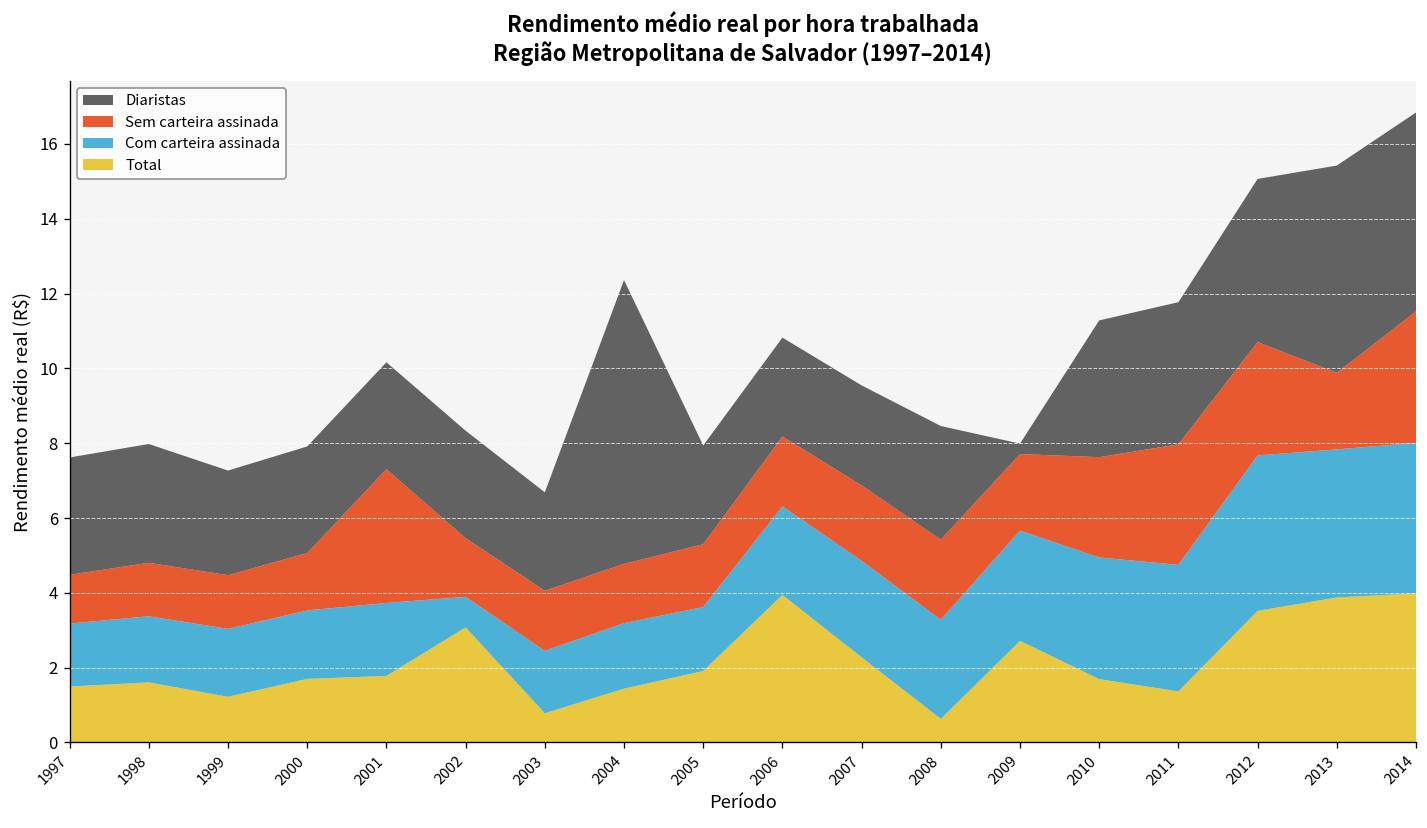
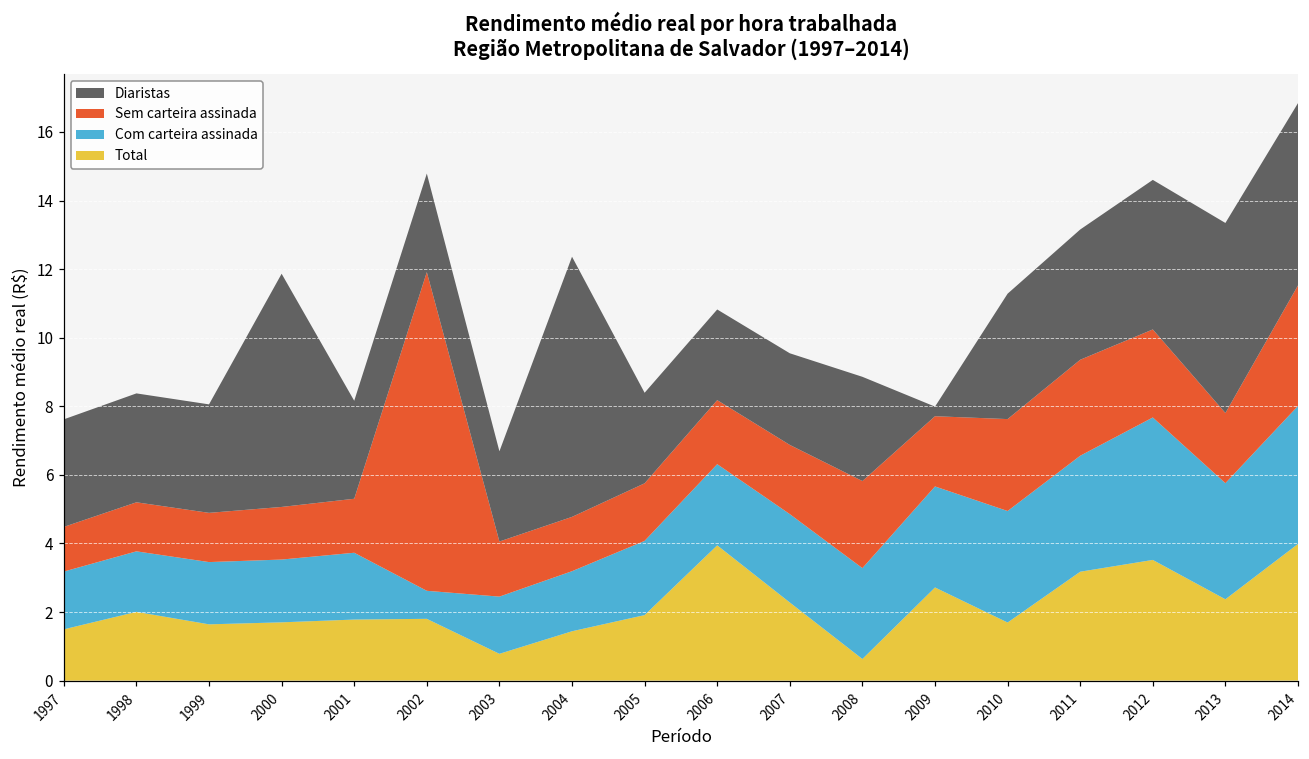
  {
    "Total": {
      "1997": 1.5,
-     "1998": 1.6,
-     "1999": 1.2,
+     "1998": 2.0,
+     "1999": 1.6,
      "2000": 1.7,
      "2001": 1.8,
-     "2002": 3.1,
+     "2002": 1.8,
      "2003": 0.8,
      "2004": 1.4,
      "2005": 1.9,
      "2006": 3.9,
      "2007": 2.3,
      "2008": 0.6,
      "2009": 2.7,
      "2010": 1.7,
-     "2011": 1.4,
+     "2011": 3.2,
      "2012": 3.5,
-     "2013": 3.9,
+     "2013": 2.4,
      "2014": 4.0
    },
    "Com carteira assinada": {
      "1997": 1.7,
      "1998": 1.8,
      "1999": 1.8,
      "2000": 1.8,
      "2001": 1.9,
      "2002": 0.8,
      "2003": 1.7,
      "2004": 1.8,
-     "2005": 1.7,
+     "2005": 2.2,
      "2006": 2.4,
      "2007": 2.6,
      "2008": 2.6,
      "2009": 2.9,
      "2010": 3.3,
      "2011": 3.4,
      "2012": 4.2,
-     "2013": 4.0,
+     "2013": 3.4,
      "2014": 4.0
    },
    "Sem carteira assinada": {
      "1997": 1.3,
      "1998": 1.4,
      "1999": 1.4,
      "2000": 1.5,
-     "2001": 3.6,
-     "2002": 1.6,
+     "2001": 1.6,
+     "2002": 9.3,
      "2003": 1.6,
      "2004": 1.6,
      "2005": 1.7,
      "2006": 1.9,
      "2007": 2.0,
-     "2008": 2.1,
+     "2008": 2.5,
      "2009": 2.0,
      "2010": 2.7,
-     "2011": 3.2,
-     "2012": 3.0,
+     "2011": 2.8,
+     "2012": 2.6,
      "2013": 2.0,
      "2014": 3.5
    },
    "Diaristas": {
      "1997": 3.1,
      "1998": 3.2,
-     "1999": 2.8,
-     "2000": 2.8,
+     "1999": 3.2,
+     "2000": 6.8,
      "2001": 2.9,
      "2002": 2.9,
      "2003": 2.6,
      "2004": 7.6,
      "2005": 2.6,
      "2006": 2.6,
      "2007": 2.7,
      "2008": 3.0,
      "2009": 0.3,
      "2010": 3.7,
      "2011": 3.8,
      "2012": 4.4,
      "2013": 5.5,
      "2014": 5.3
    }
  }
